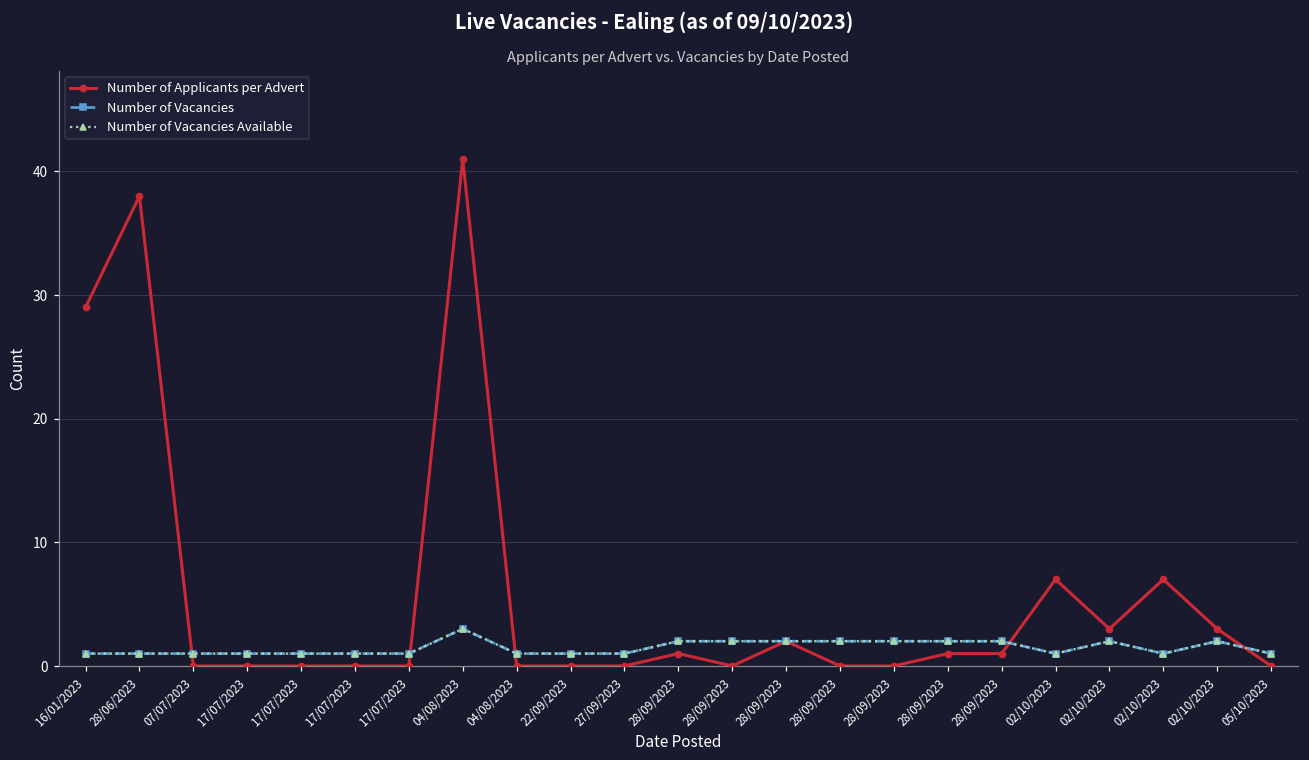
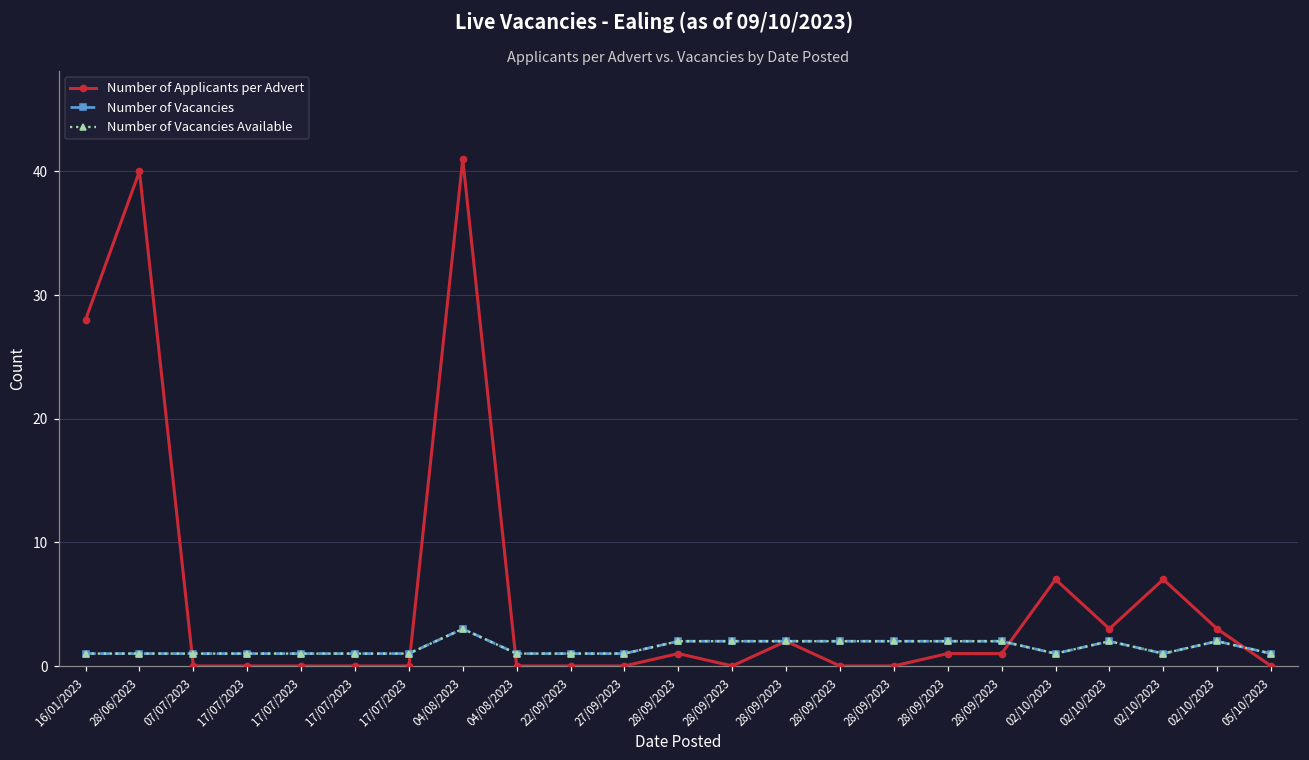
  {
    "Number of Applicants per Advert": {
-     "16/01/2023": 29,
-     "28/06/2023": 38,
+     "16/01/2023": 28,
+     "28/06/2023": 40,
      "07/07/2023": 0,
      "22/09/2023": 0,
      "27/09/2023": 0,
      "05/10/2023": 0
    },
    "Number of Vacancies Available": {
      "16/01/2023": 1,
      "28/06/2023": 1,
      "07/07/2023": 1,
      "22/09/2023": 1,
      "27/09/2023": 1,
      "05/10/2023": 1
    }
  }
